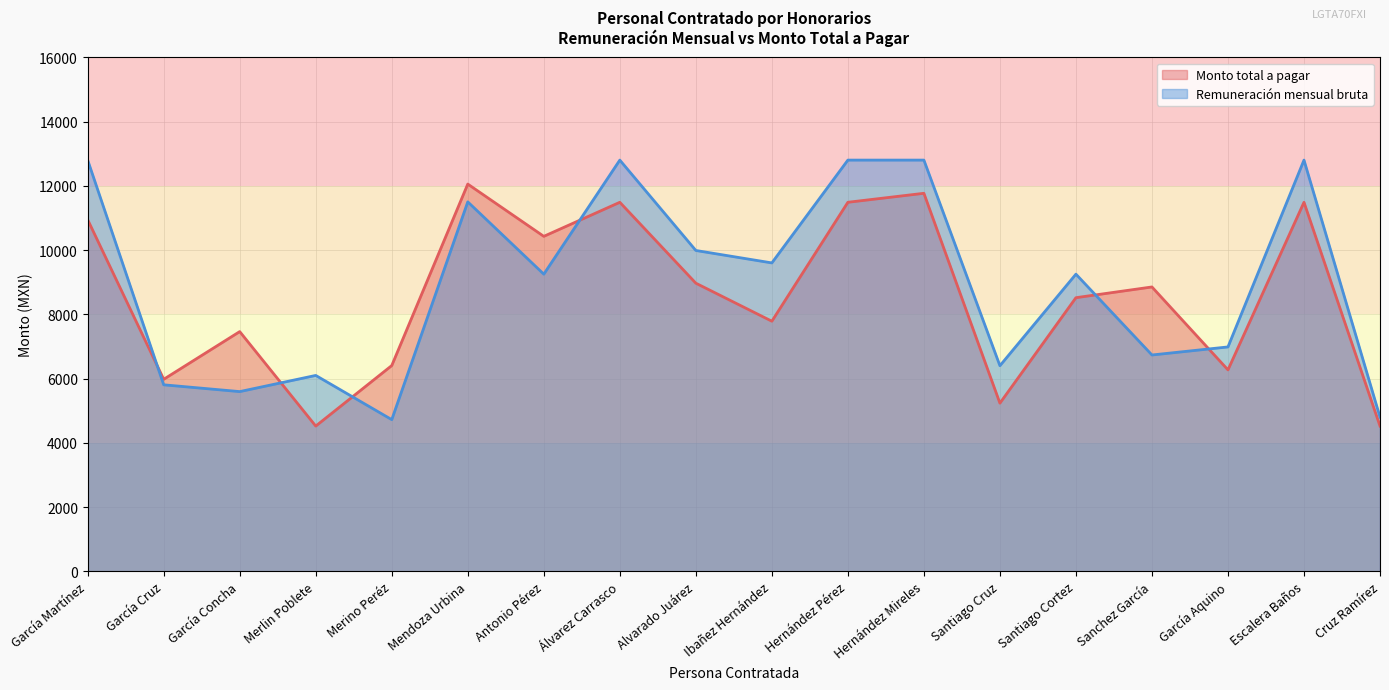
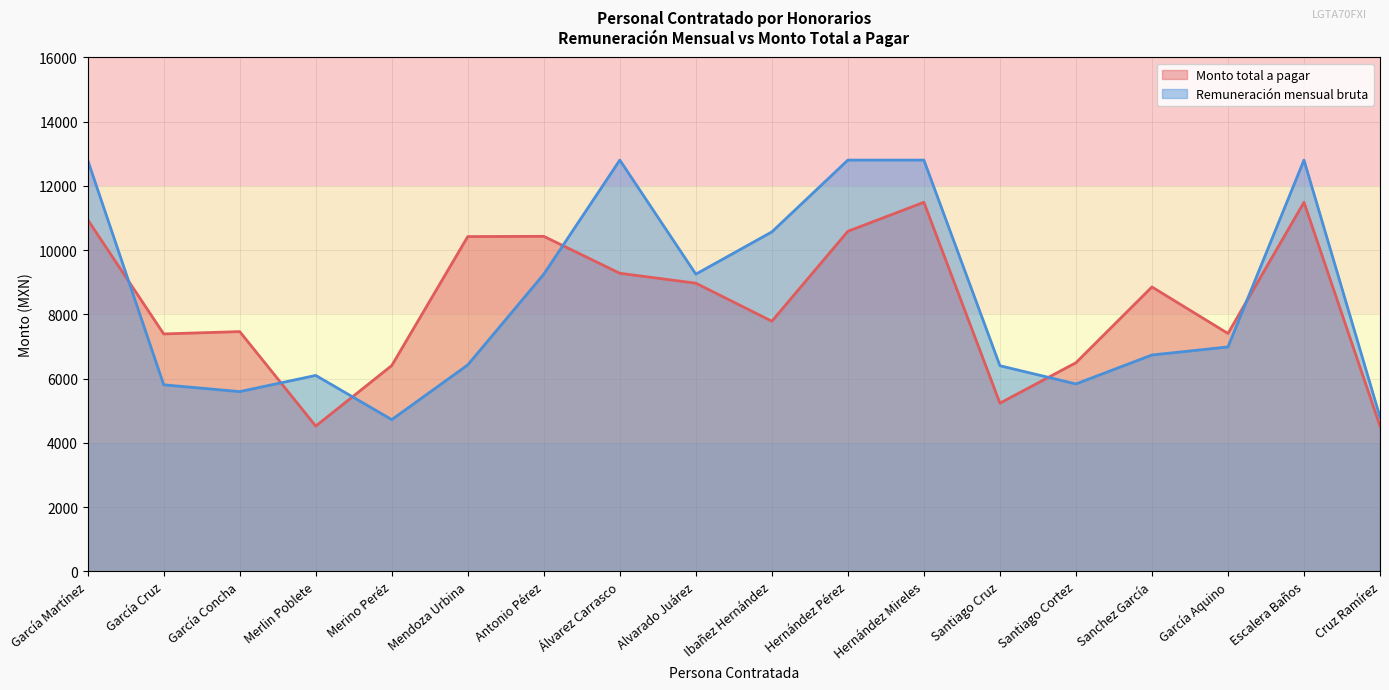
  {
    "Monto total a pagar": {
      "García Martínez": 10900,
-     "García Cruz": 6000,
+     "García Cruz": 7400,
      "García Concha": 7500,
      "Merlin Poblete": 4500,
      "Merino Peréz": 6400,
-     "Mendoza Urbina": 12100,
+     "Mendoza Urbina": 10400,
      "Antonio Pérez": 10400,
-     "Álvarez Carrasco": 11500,
+     "Álvarez Carrasco": 9300,
      "Alvarado Juárez": 9000,
      "Ibañez Hernández": 7800,
-     "Hernández Pérez": 11500,
-     "Hernández Mireles": 11800,
+     "Hernández Pérez": 10600,
+     "Hernández Mireles": 11500,
      "Santiago Cruz": 5200,
-     "Santiago Cortez": 8500,
+     "Santiago Cortez": 6500,
      "Sanchez García": 8900,
-     "García Aquino": 6300,
+     "García Aquino": 7400,
      "Escalera Baños": 11500,
      "Cruz Ramírez": 4500
    },
    "Remuneración mensual bruta": {
      "García Martínez": 12800,
      "García Cruz": 5800,
      "García Concha": 5600,
      "Merlin Poblete": 6100,
      "Merino Peréz": 4700,
-     "Mendoza Urbina": 11500,
+     "Mendoza Urbina": 6400,
      "Antonio Pérez": 9300,
      "Álvarez Carrasco": 12800,
-     "Alvarado Juárez": 10000,
-     "Ibañez Hernández": 9600,
+     "Alvarado Juárez": 9300,
+     "Ibañez Hernández": 10600,
      "Hernández Pérez": 12800,
      "Hernández Mireles": 12800,
      "Santiago Cruz": 6400,
-     "Santiago Cortez": 9300,
+     "Santiago Cortez": 5800,
      "Sanchez García": 6700,
      "García Aquino": 7000,
      "Escalera Baños": 12800,
      "Cruz Ramírez": 4800
    }
  }
